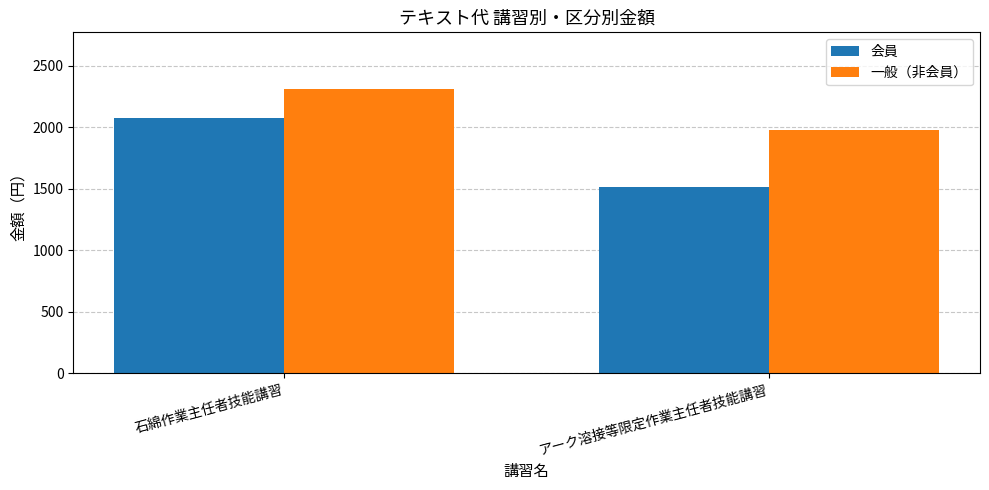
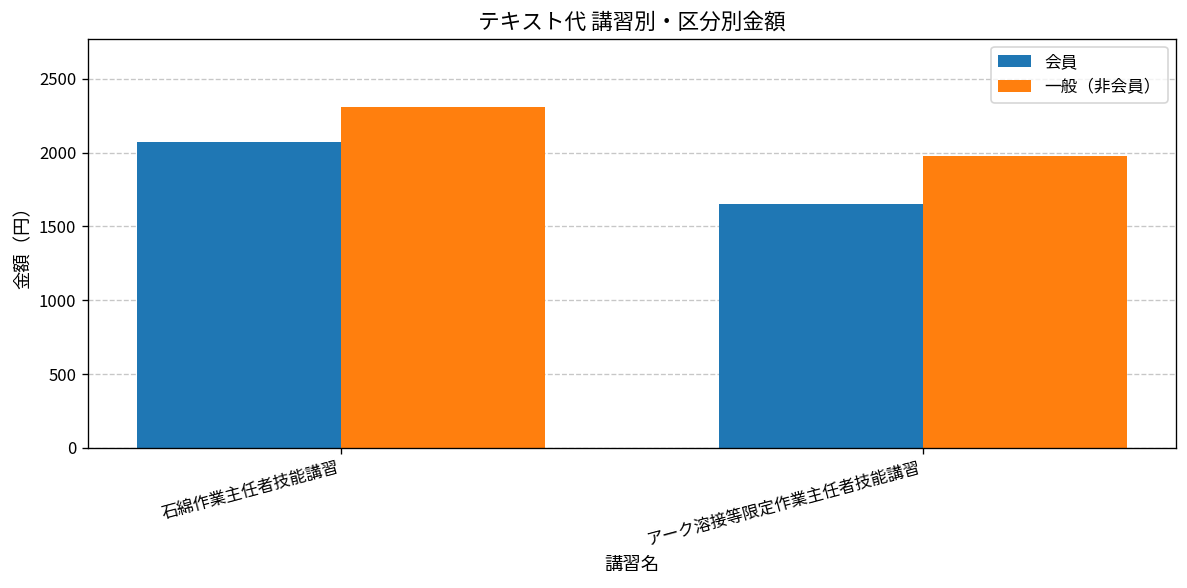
  {
    "会員": {
      "石綿作業主任者技能講習": 2070,
-     "アーク溶接等限定作業主任者技能講習": 1510
+     "アーク溶接等限定作業主任者技能講習": 1650
    },
    "一般（非会員）": {
      "石綿作業主任者技能講習": 2310,
      "アーク溶接等限定作業主任者技能講習": 1980
    }
  }
